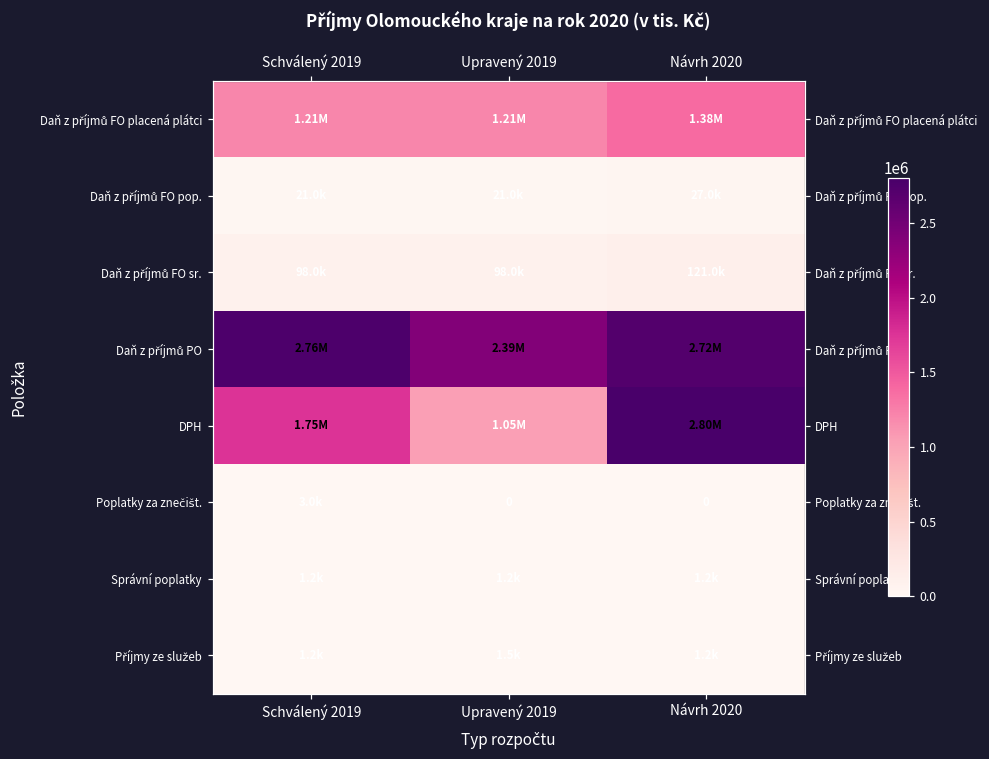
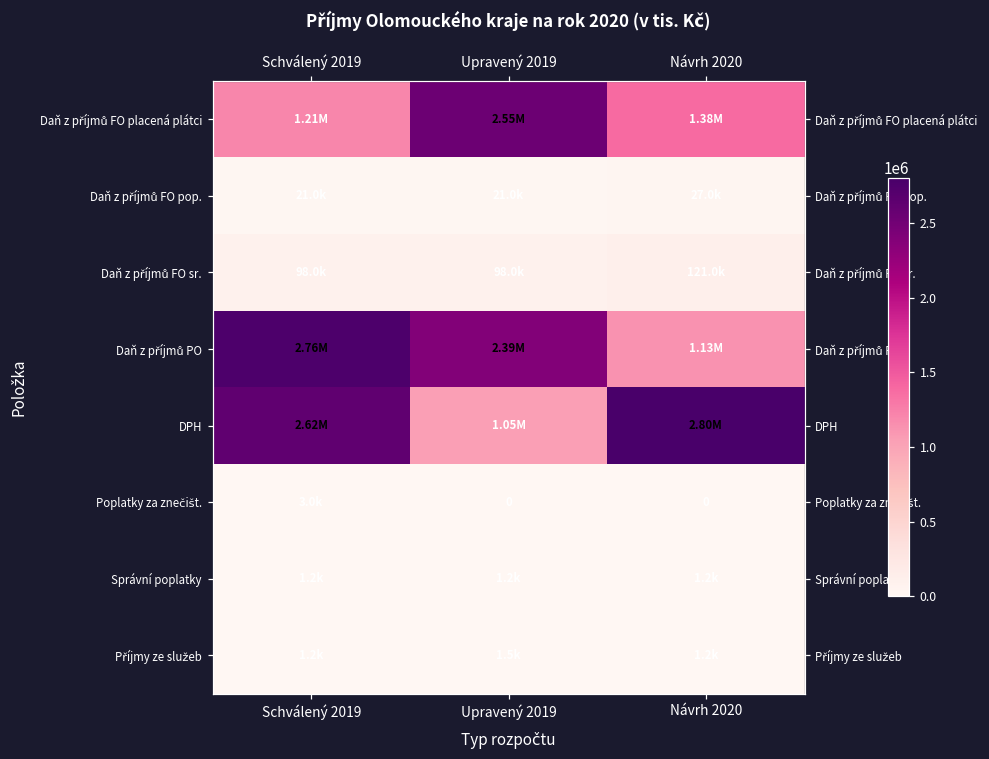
  {
    "Daň z příjmů FO placená plátci": {
      "Schválený 2019": "1.21M",
-     "Upravený 2019": "1.21M",
+     "Upravený 2019": "2.55M",
      "Návrh 2020": "1.38M"
    },
    "Daň z příjmů PO": {
      "Schválený 2019": "2.76M",
      "Upravený 2019": "2.39M",
-     "Návrh 2020": "2.72M"
+     "Návrh 2020": "1.13M"
    },
    "DPH": {
-     "Schválený 2019": "1.75M",
+     "Schválený 2019": "2.62M",
      "Upravený 2019": "1.05M",
      "Návrh 2020": "2.80M"
    }
  }
